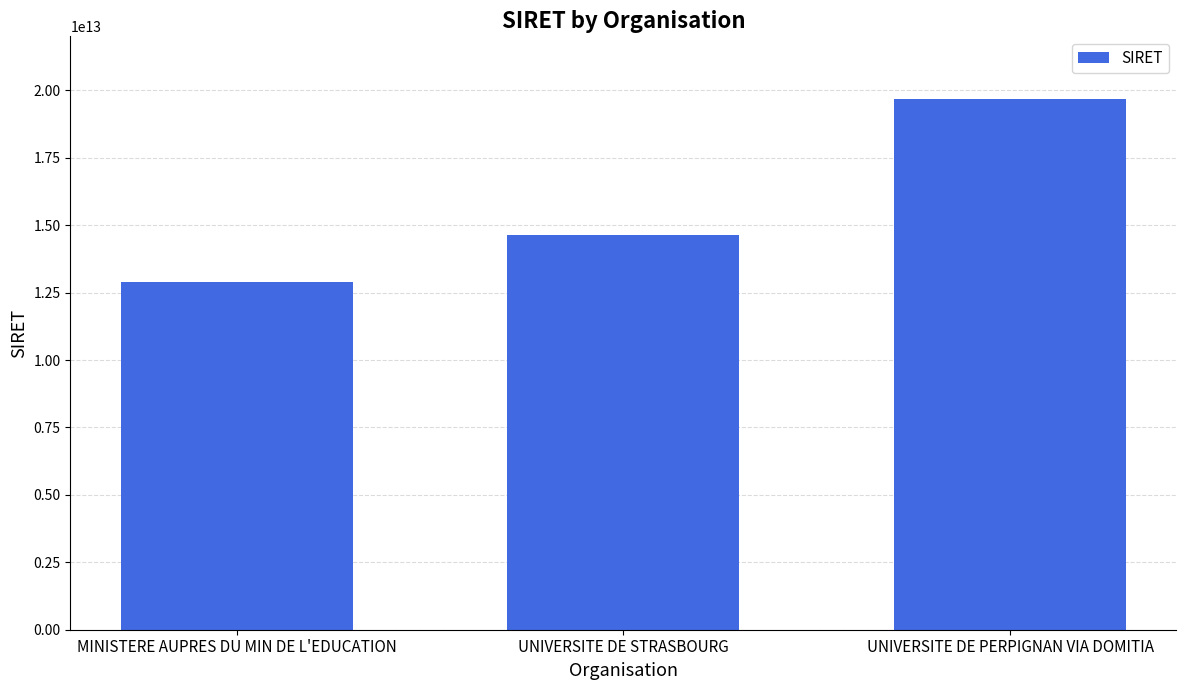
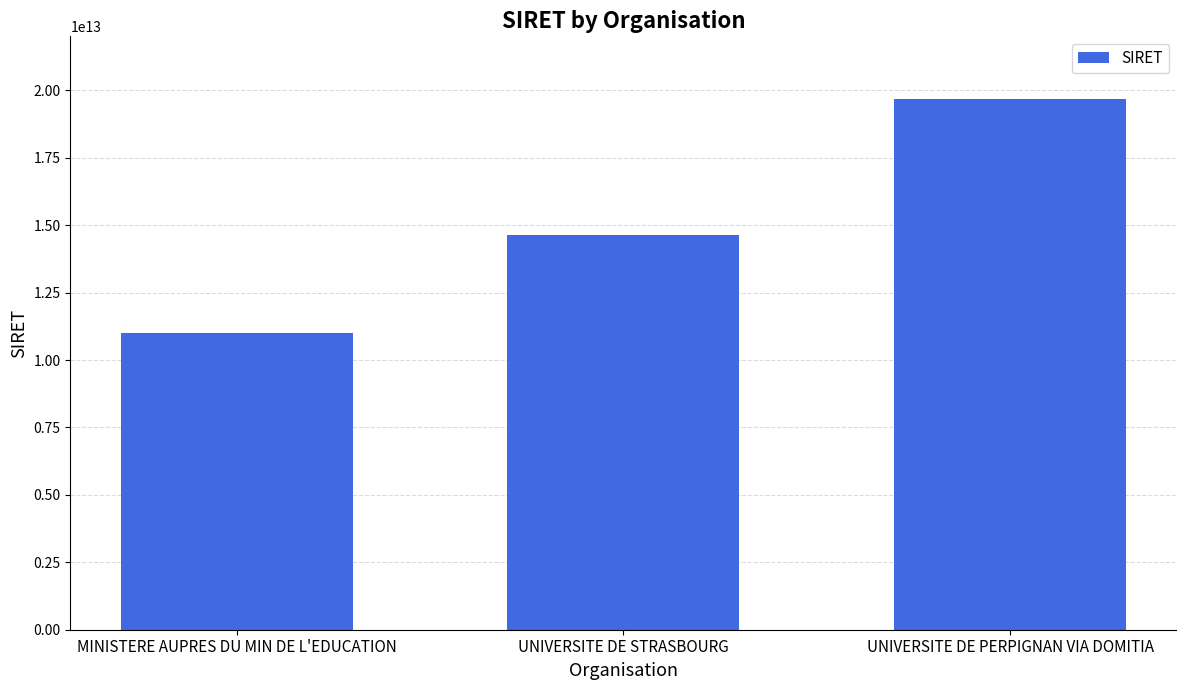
  {
-   "MINISTERE AUPRES DU MIN DE L'EDUCATION": 12900000000000,
+   "MINISTERE AUPRES DU MIN DE L'EDUCATION": 11000000000000,
    "UNIVERSITE DE STRASBOURG": 14600000000000,
    "UNIVERSITE DE PERPIGNAN VIA DOMITIA": 19700000000000
  }
